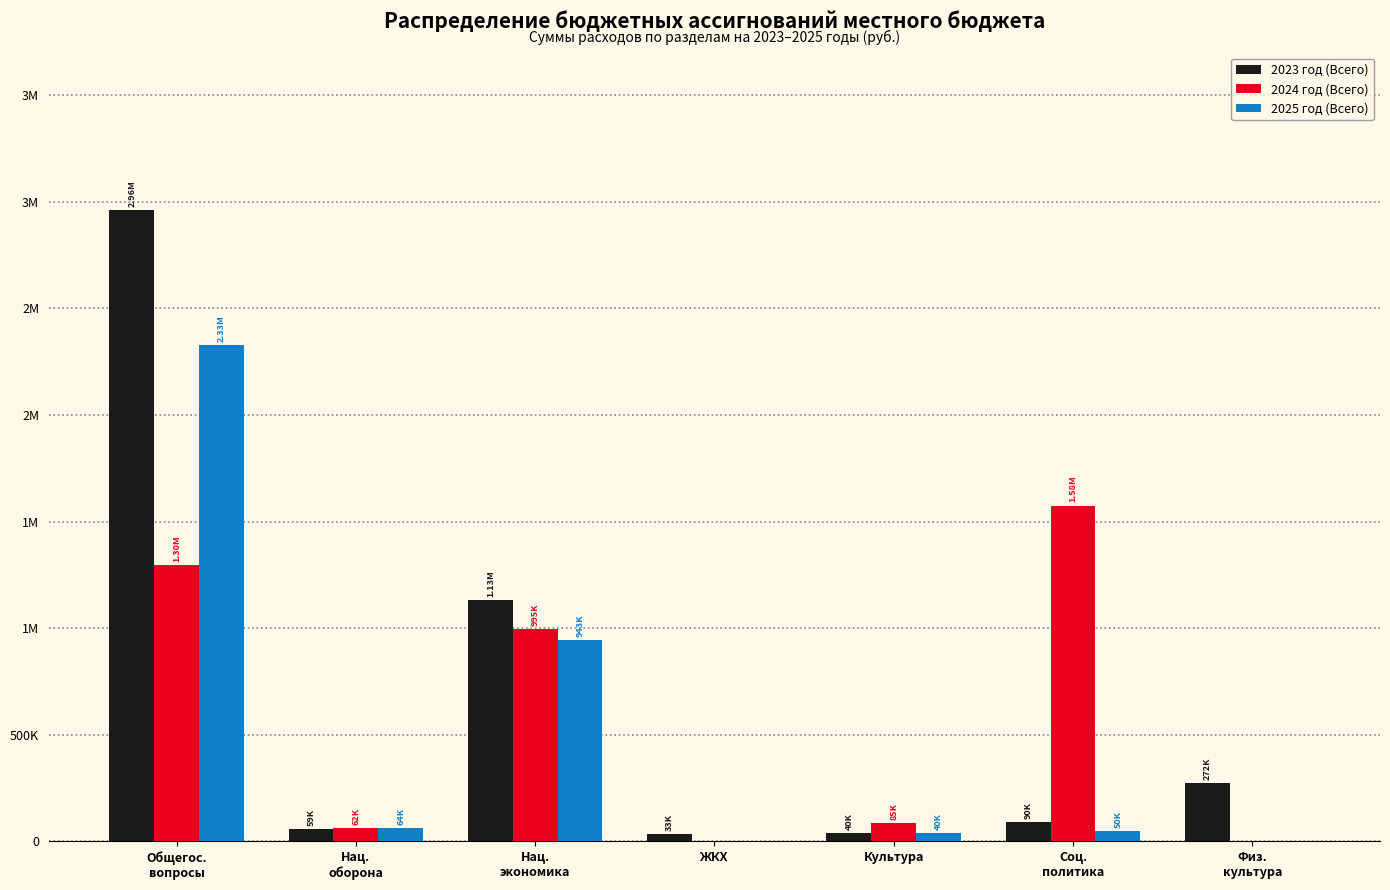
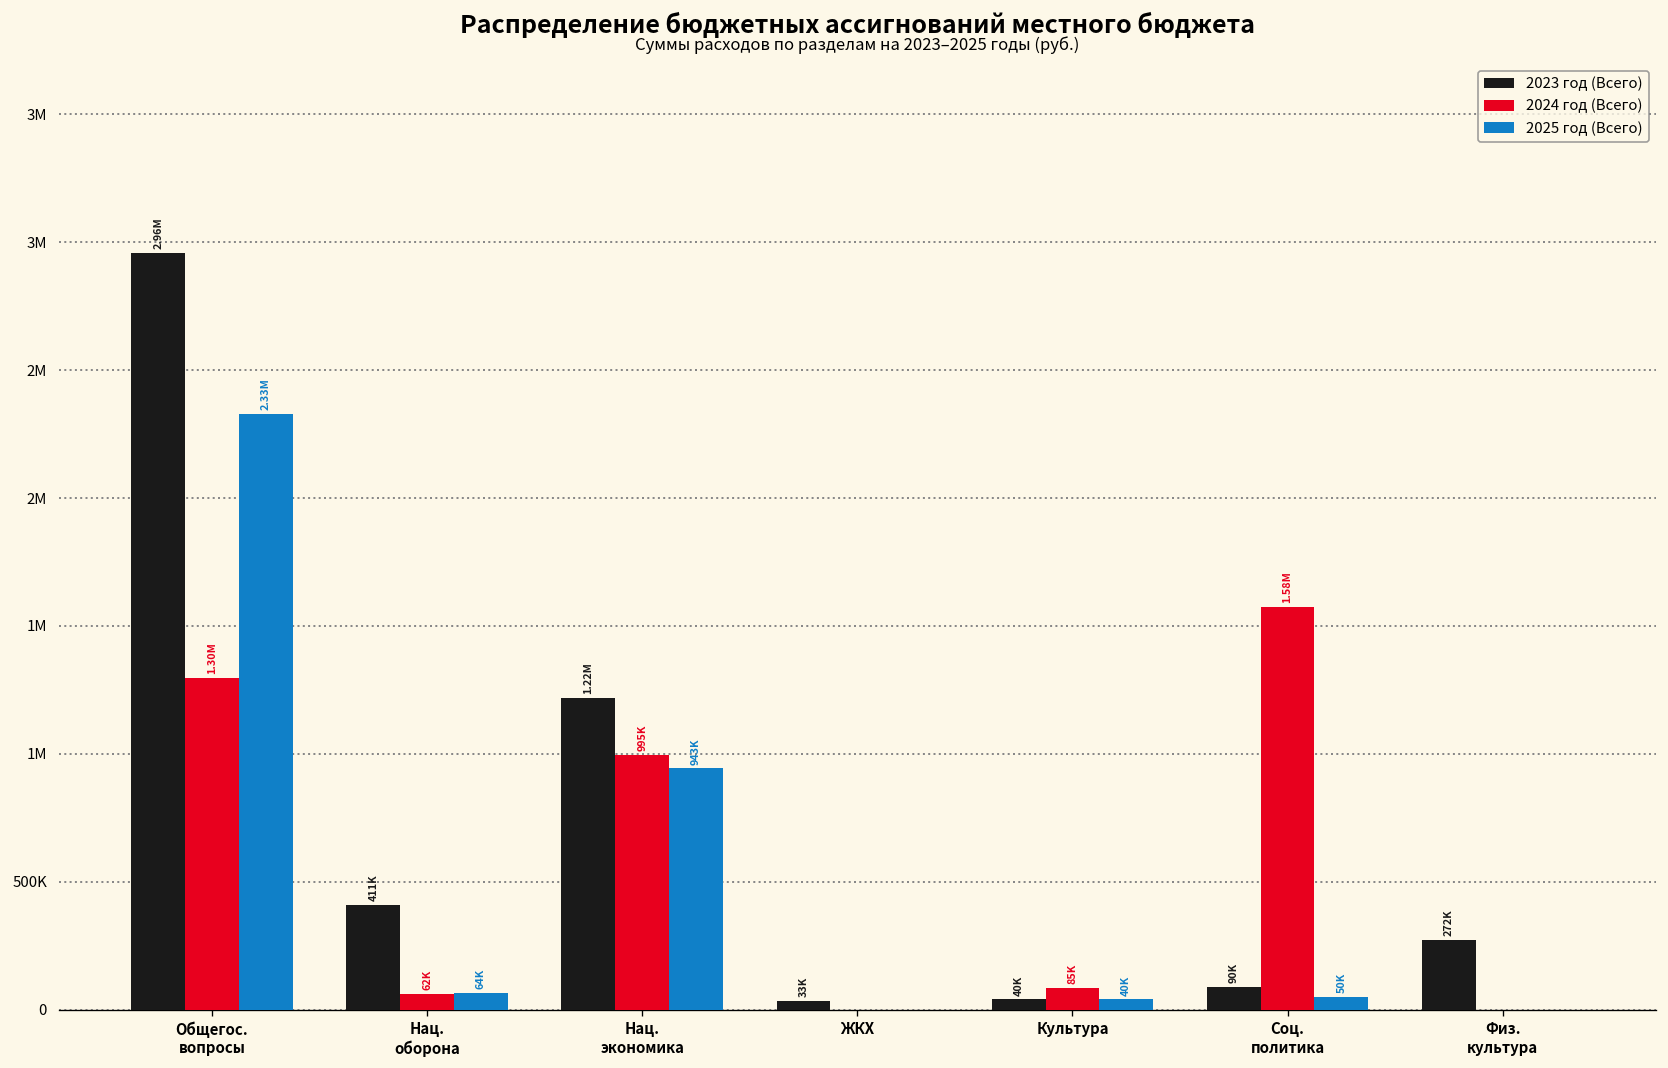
  {
    "2023 год (Всего)": {
      "Общегос. вопросы": "2.96M",
-     "Нац. oборона": "59K",
-     "Нац. экономика": "1.13M",
+     "Нац. oборона": "411K",
+     "Нац. экономика": "1.22M",
      "ЖКХ": "33K",
      "Культура": "40K",
      "Соц. политика": "90K",
      "Физ. культура": "272K"
    },
    "2024 год (Всего)": {
      "Общегос. вопросы": "1.30M",
      "Нац. oборона": "62K",
      "Нац. экономика": "995K",
      "Культура": "85K",
      "Соц. политика": "1.58M"
    },
    "2025 год (Всего)": {
      "Общегос. вопросы": "2.33M",
      "Нац. oборона": "64K",
      "Нац. экономика": "943K",
      "Культура": "40K",
      "Соц. политика": "50K"
    }
  }
